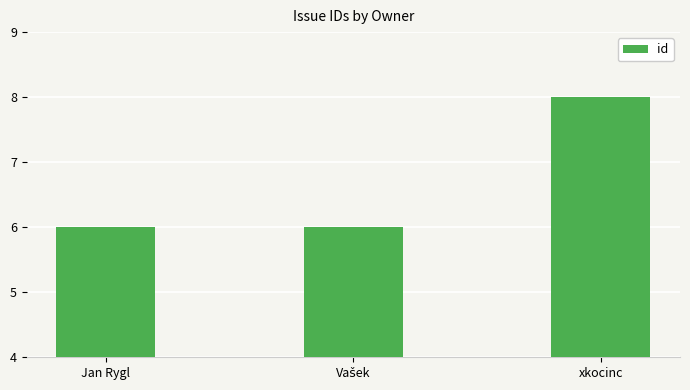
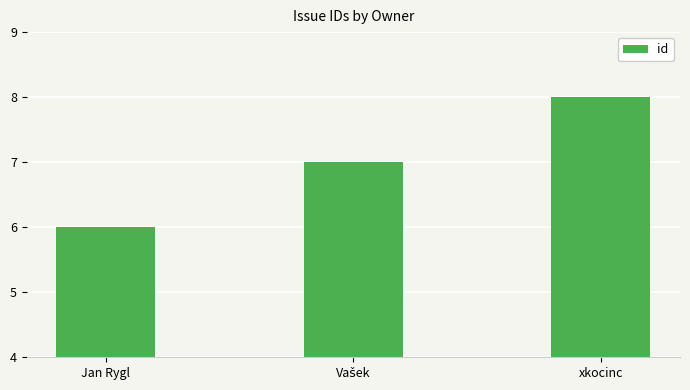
  {
    "Jan Rygl": 6,
-   "Vašek": 6,
+   "Vašek": 7,
    "xkocinc": 8
  }
